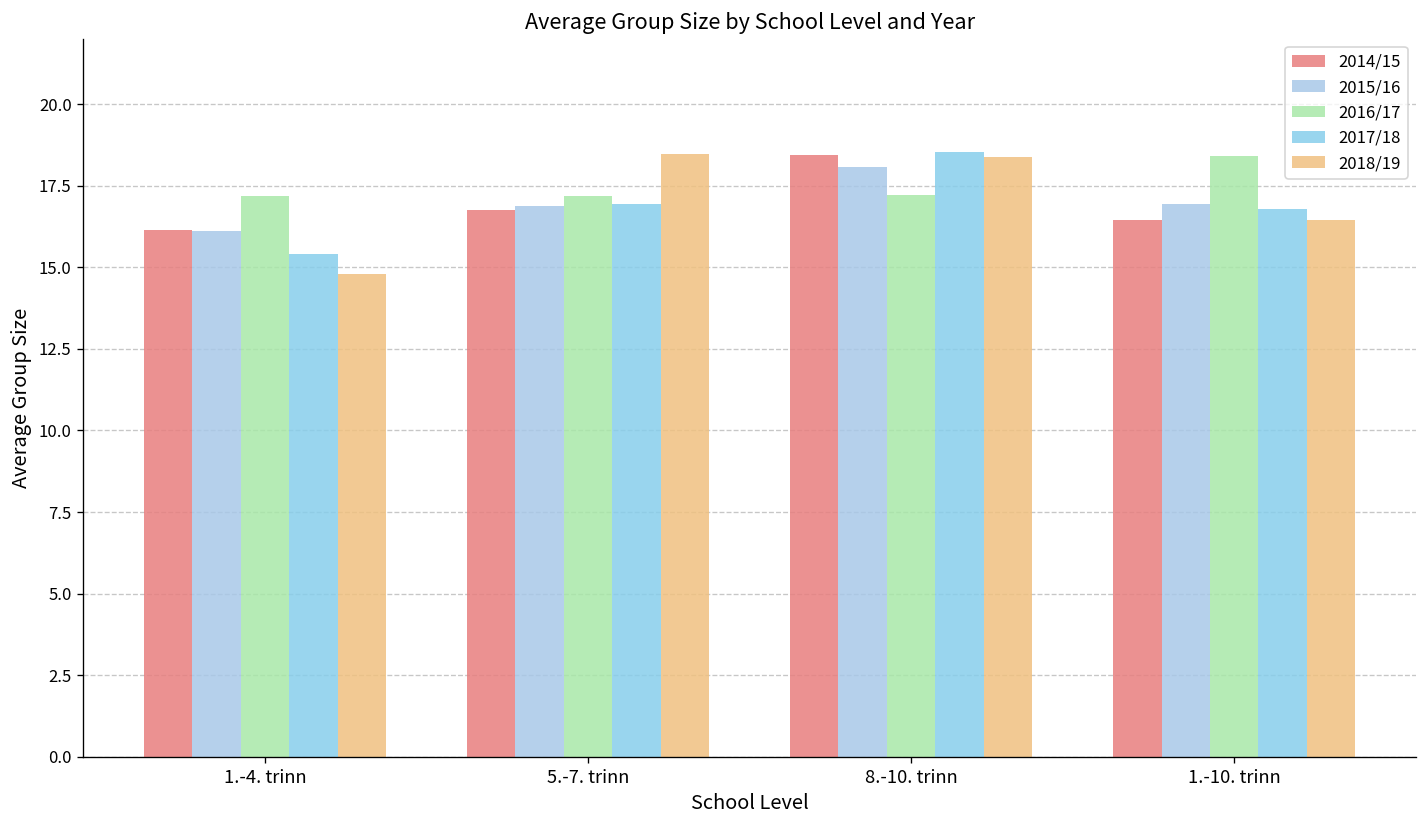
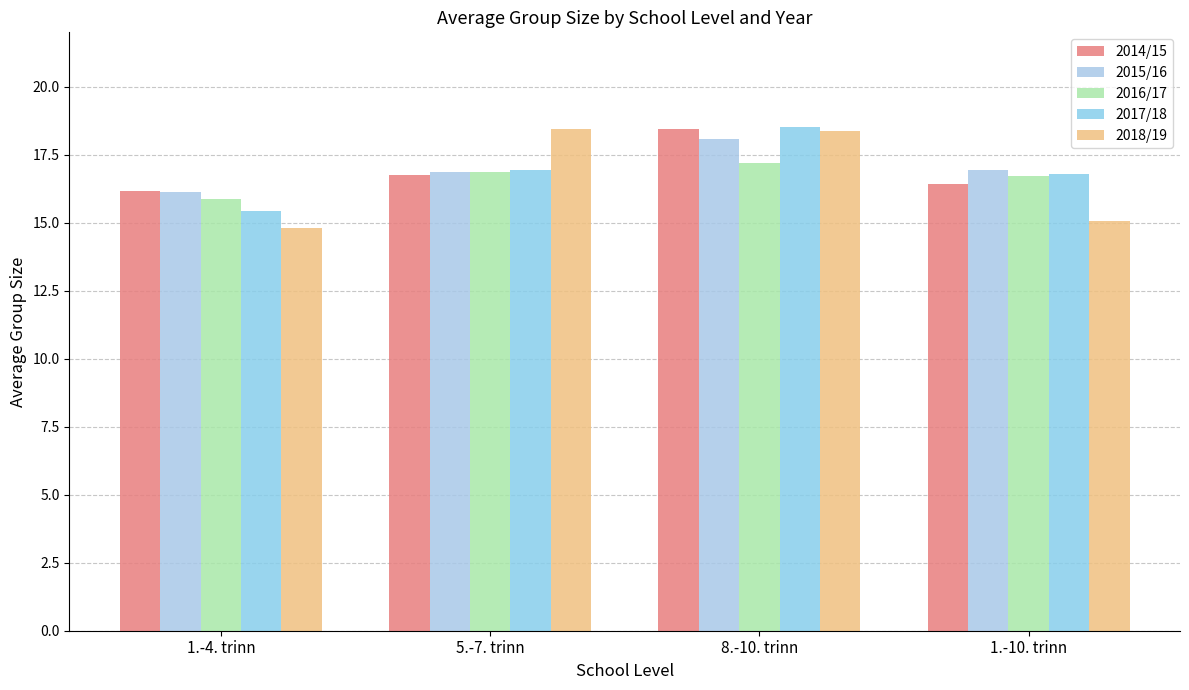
  {
    "2014/15": {
      "1.-4. trinn": 16.2,
      "5.-7. trinn": 16.8,
      "8.-10. trinn": 18.4,
      "1.-10. trinn": 16.4
    },
    "2016/17": {
-     "1.-4. trinn": 17.2,
-     "5.-7. trinn": 17.2,
+     "1.-4. trinn": 15.9,
+     "5.-7. trinn": 16.9,
      "8.-10. trinn": 17.2,
-     "1.-10. trinn": 18.4
+     "1.-10. trinn": 16.7
    },
    "2018/19": {
      "1.-4. trinn": 14.8,
      "5.-7. trinn": 18.5,
      "8.-10. trinn": 18.4,
-     "1.-10. trinn": 16.4
+     "1.-10. trinn": 15.1
    }
  }
